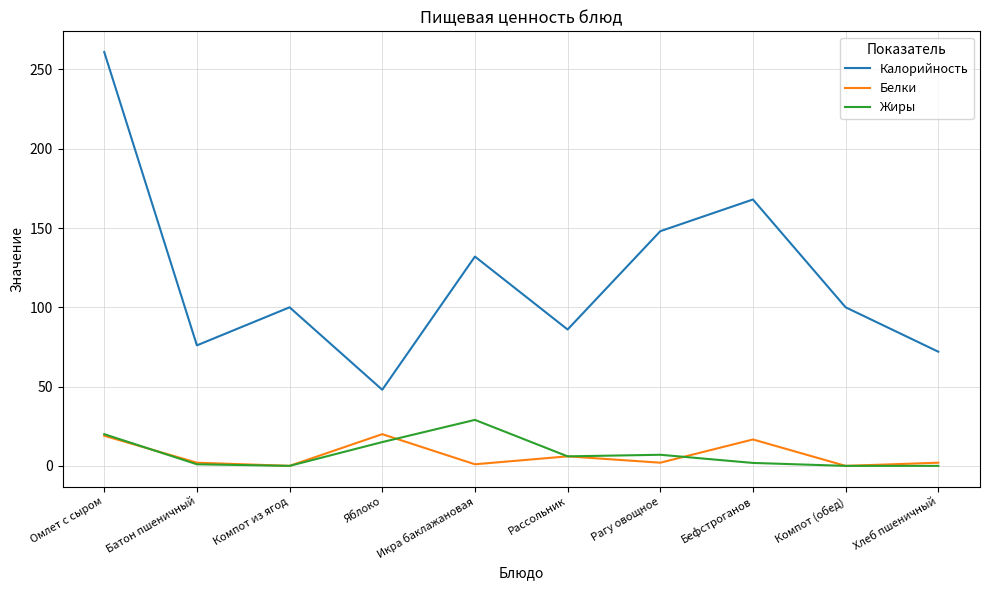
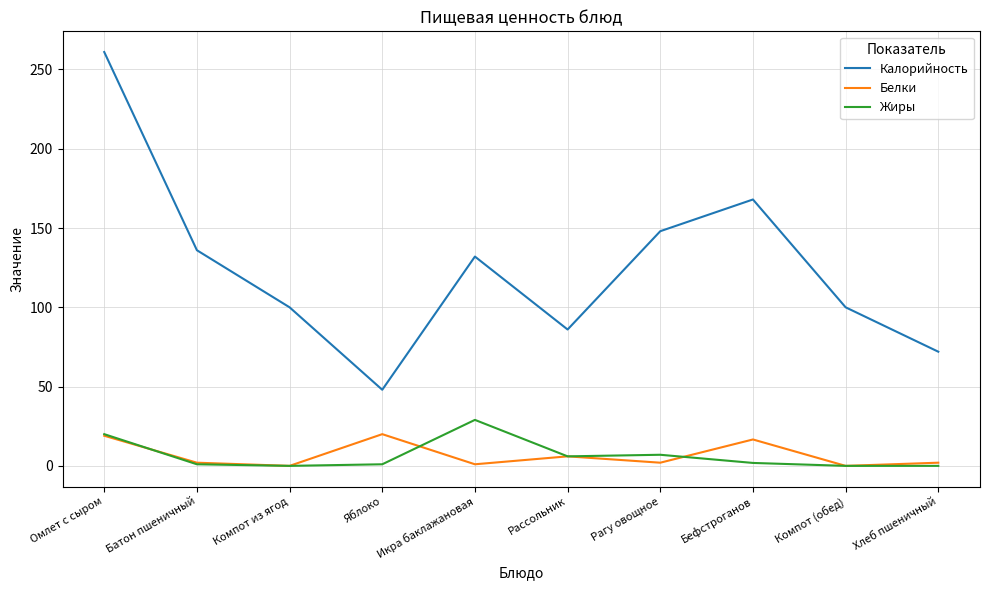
  {
    "Калорийность": {
      "Омлет с сыром": 261,
-     "Батон пшеничный": 76,
+     "Батон пшеничный": 136,
      "Компот из ягод": 100,
      "Яблоко": 48,
      "Икра баклажановая": 132,
      "Рассольник": 86,
      "Рагу овощное": 148,
      "Бефстроганов": 168,
      "Компот (обед)": 100,
      "Хлеб пшеничный": 72
    },
    "Белки": {
      "Яблоко": 20,
      "Икра баклажановая": 1,
      "Рагу овощное": 2,
      "Бефстроганов": 17,
      "Хлеб пшеничный": 2
    },
    "Жиры": {
-     "Яблоко": 15,
+     "Яблоко": 1,
      "Икра баклажановая": 29,
      "Рагу овощное": 7,
      "Бефстроганов": 2,
      "Хлеб пшеничный": 0
    }
  }
